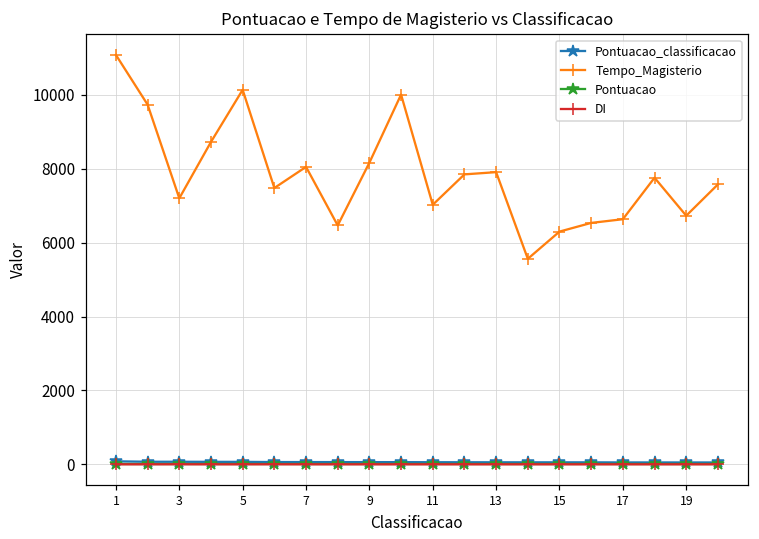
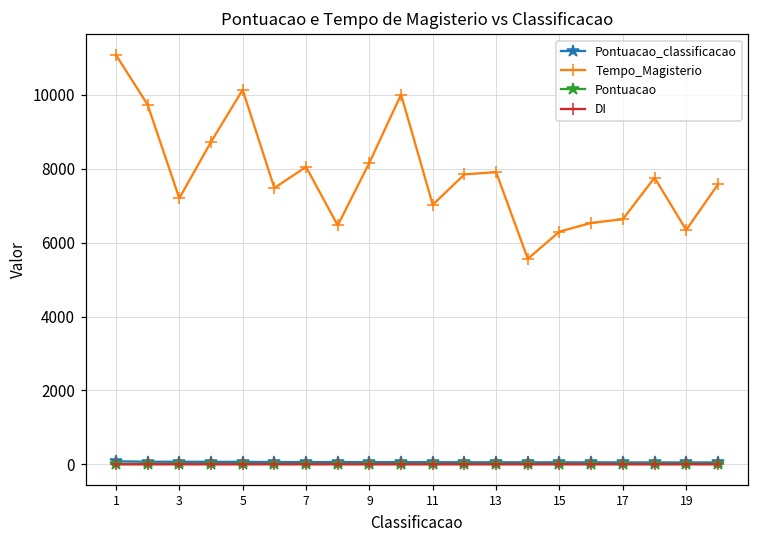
  {
    "Tempo_Magisterio": {
      "1": 11100,
      "3": 7200,
      "5": 10100,
      "7": 8100,
      "9": 8200,
      "11": 7000,
      "13": 7900,
      "15": 6300,
      "17": 6600,
-     "19": 6700
+     "19": 6300
    },
    "DI": {
      "1": 0
    }
  }
